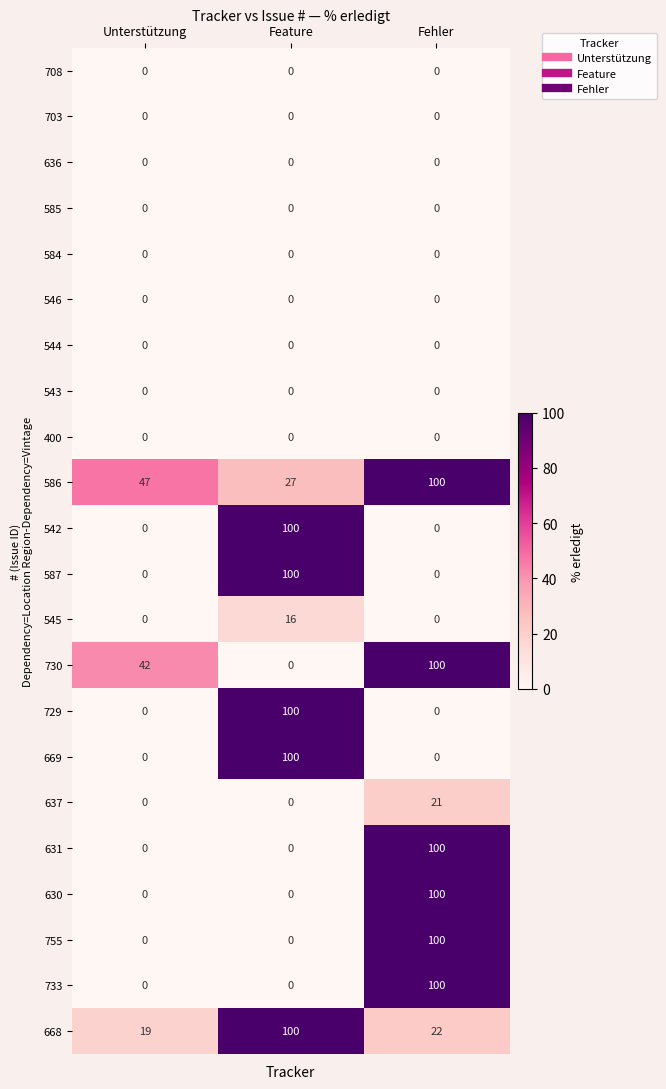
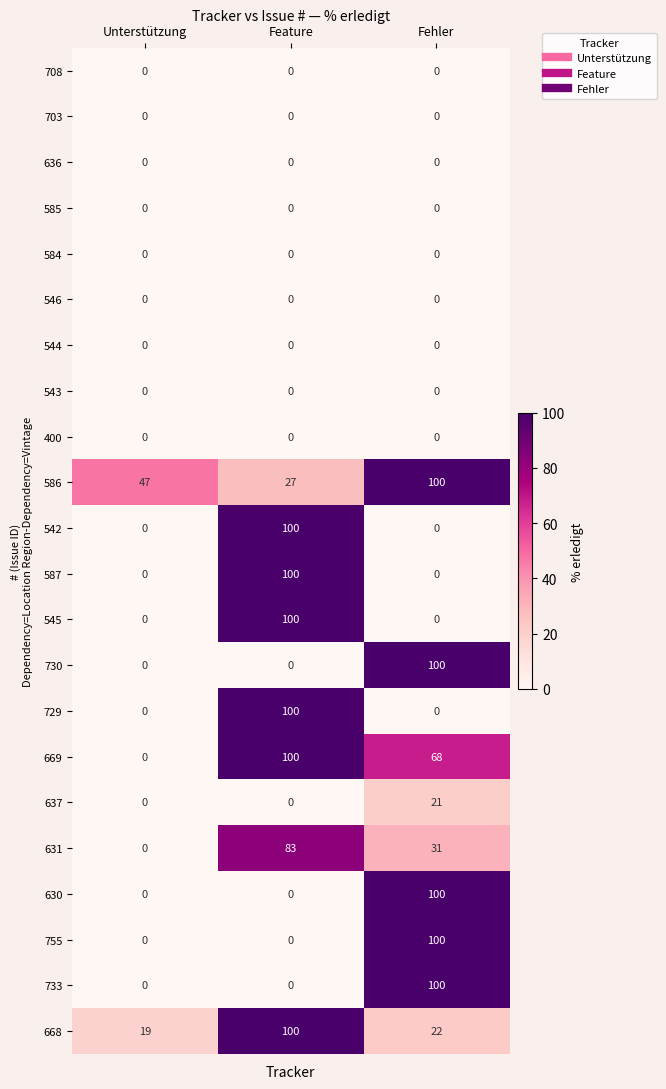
  {
    "708": {
      "Unterstützung": 0,
      "Feature": 0,
      "Fehler": 0
    },
    "703": {
      "Unterstützung": 0,
      "Feature": 0,
      "Fehler": 0
    },
    "636": {
      "Unterstützung": 0,
      "Feature": 0,
      "Fehler": 0
    },
    "585": {
      "Unterstützung": 0,
      "Feature": 0,
      "Fehler": 0
    },
    "584": {
      "Unterstützung": 0,
      "Feature": 0,
      "Fehler": 0
    },
    "546": {
      "Unterstützung": 0,
      "Feature": 0,
      "Fehler": 0
    },
    "544": {
      "Unterstützung": 0,
      "Feature": 0,
      "Fehler": 0
    },
    "543": {
      "Unterstützung": 0,
      "Feature": 0,
      "Fehler": 0
    },
    "400": {
      "Unterstützung": 0,
      "Feature": 0,
      "Fehler": 0
    },
    "586": {
      "Unterstützung": 47,
      "Feature": 27,
      "Fehler": 100
    },
    "542": {
      "Unterstützung": 0,
      "Feature": 100,
      "Fehler": 0
    },
    "587": {
      "Unterstützung": 0,
      "Feature": 100,
      "Fehler": 0
    },
    "545": {
      "Unterstützung": 0,
-     "Feature": 16,
+     "Feature": 100,
      "Fehler": 0
    },
    "730": {
-     "Unterstützung": 42,
+     "Unterstützung": 0,
      "Feature": 0,
      "Fehler": 100
    },
    "729": {
      "Unterstützung": 0,
      "Feature": 100,
      "Fehler": 0
    },
    "669": {
      "Unterstützung": 0,
      "Feature": 100,
-     "Fehler": 0
+     "Fehler": 68
    },
    "637": {
      "Unterstützung": 0,
      "Feature": 0,
      "Fehler": 21
    },
    "631": {
      "Unterstützung": 0,
-     "Feature": 0,
-     "Fehler": 100
+     "Feature": 83,
+     "Fehler": 31
    },
    "630": {
      "Unterstützung": 0,
      "Feature": 0,
      "Fehler": 100
    },
    "755": {
      "Unterstützung": 0,
      "Feature": 0,
      "Fehler": 100
    },
    "733": {
      "Unterstützung": 0,
      "Feature": 0,
      "Fehler": 100
    },
    "668": {
      "Unterstützung": 19,
      "Feature": 100,
      "Fehler": 22
    }
  }
